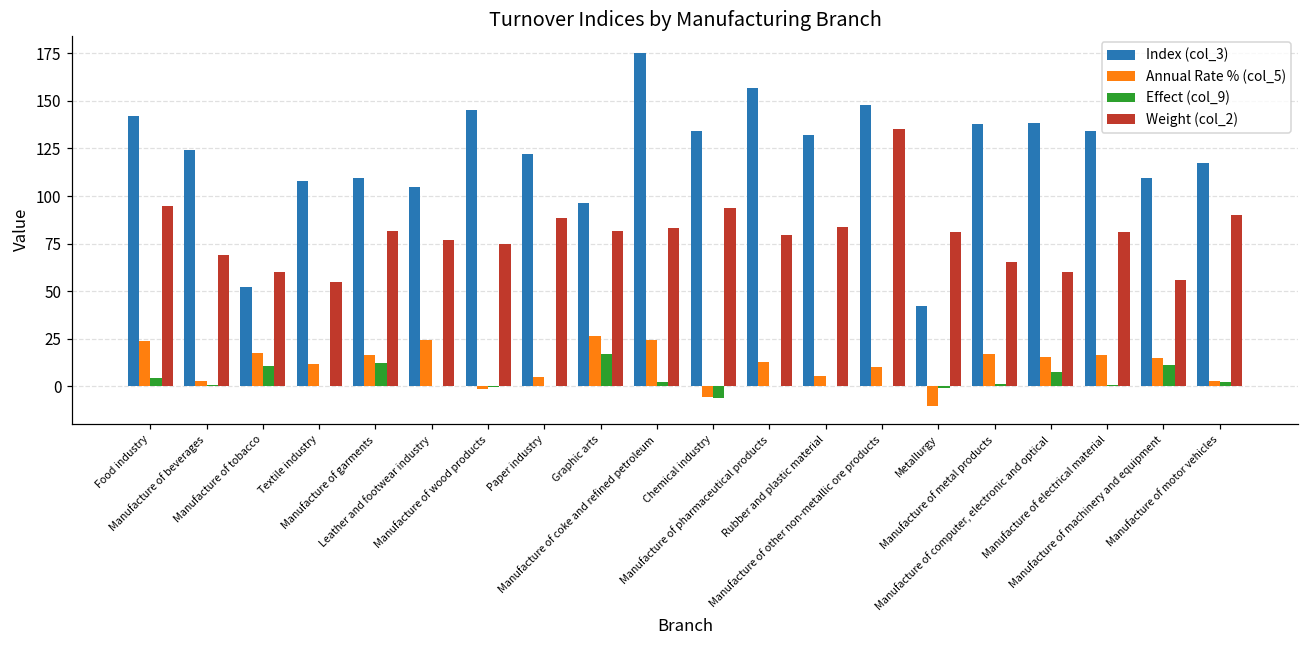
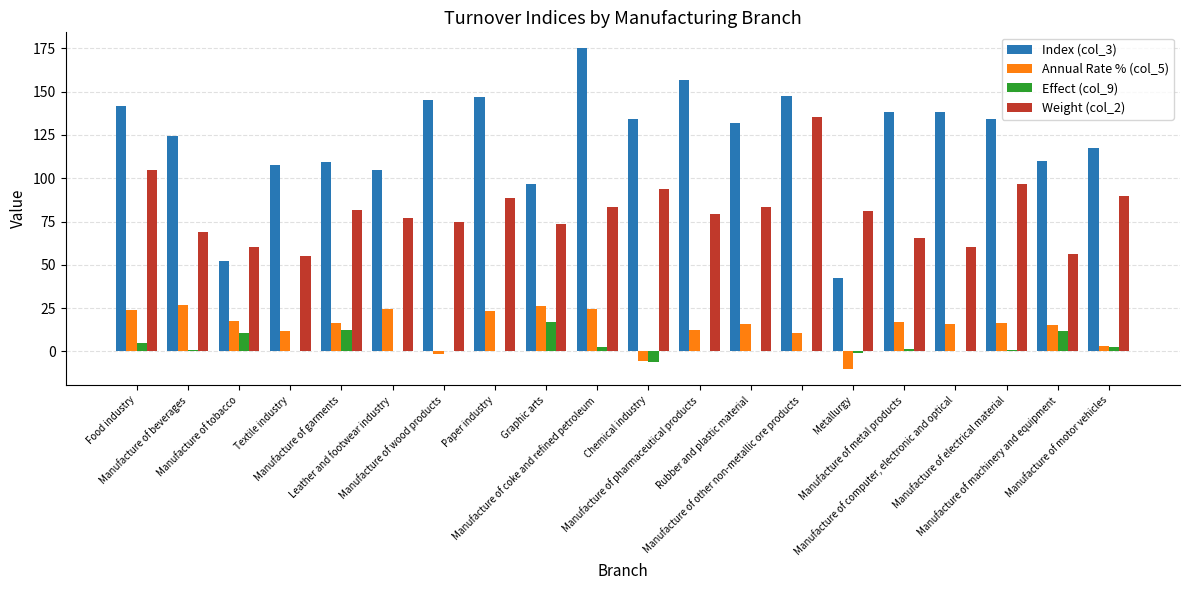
  {
    "Index (col_3)": {
      "Food industry": 142,
      "Manufacture of beverages": 124,
      "Manufacture of tobacco": 52,
      "Textile industry": 108,
      "Manufacture of garments": 110,
      "Leather and footwear industry": 105,
      "Manufacture of wood products": 145,
-     "Paper industry": 122,
+     "Paper industry": 147,
      "Graphic arts": 97,
      "Manufacture of coke and refined petroleum": 175,
      "Chemical industry": 134,
      "Manufacture of pharmaceutical products": 157,
      "Rubber and plastic material": 132,
      "Manufacture of other non-metallic ore products": 148,
      "Metallurgy": 42,
      "Manufacture of metal products": 138,
      "Manufacture of computer, electronic and optical": 138,
      "Manufacture of electrical material": 134,
      "Manufacture of machinery and equipment": 110,
      "Manufacture of motor vehicles": 117
    },
    "Annual Rate % (col_5)": {
      "Food industry": 24,
-     "Manufacture of beverages": 3,
+     "Manufacture of beverages": 27,
      "Manufacture of tobacco": 18,
      "Textile industry": 12,
      "Manufacture of garments": 17,
      "Leather and footwear industry": 24,
      "Manufacture of wood products": -2,
-     "Paper industry": 5,
+     "Paper industry": 23,
      "Graphic arts": 26,
      "Manufacture of coke and refined petroleum": 24,
      "Chemical industry": -5,
      "Manufacture of pharmaceutical products": 13,
-     "Rubber and plastic material": 6,
+     "Rubber and plastic material": 16,
      "Manufacture of other non-metallic ore products": 10,
      "Metallurgy": -10,
      "Manufacture of metal products": 17,
      "Manufacture of computer, electronic and optical": 16,
      "Manufacture of electrical material": 16,
      "Manufacture of machinery and equipment": 15,
      "Manufacture of motor vehicles": 3
    },
    "Effect (col_9)": {
      "Food industry": 5,
      "Manufacture of tobacco": 11,
      "Manufacture of garments": 13,
      "Graphic arts": 17,
      "Manufacture of coke and refined petroleum": 2,
      "Chemical industry": -6,
-     "Manufacture of computer, electronic and optical": 7,
+     "Manufacture of computer, electronic and optical": 0,
      "Manufacture of machinery and equipment": 12,
      "Manufacture of motor vehicles": 2
    },
    "Weight (col_2)": {
-     "Food industry": 95,
+     "Food industry": 105,
      "Manufacture of beverages": 69,
      "Manufacture of tobacco": 60,
      "Textile industry": 55,
      "Manufacture of garments": 82,
      "Leather and footwear industry": 77,
      "Manufacture of wood products": 75,
      "Paper industry": 88,
-     "Graphic arts": 82,
+     "Graphic arts": 74,
      "Manufacture of coke and refined petroleum": 83,
      "Chemical industry": 94,
      "Manufacture of pharmaceutical products": 79,
      "Rubber and plastic material": 84,
      "Manufacture of other non-metallic ore products": 135,
      "Metallurgy": 81,
      "Manufacture of metal products": 65,
      "Manufacture of computer, electronic and optical": 60,
-     "Manufacture of electrical material": 81,
+     "Manufacture of electrical material": 97,
      "Manufacture of machinery and equipment": 56,
      "Manufacture of motor vehicles": 90
    }
  }
